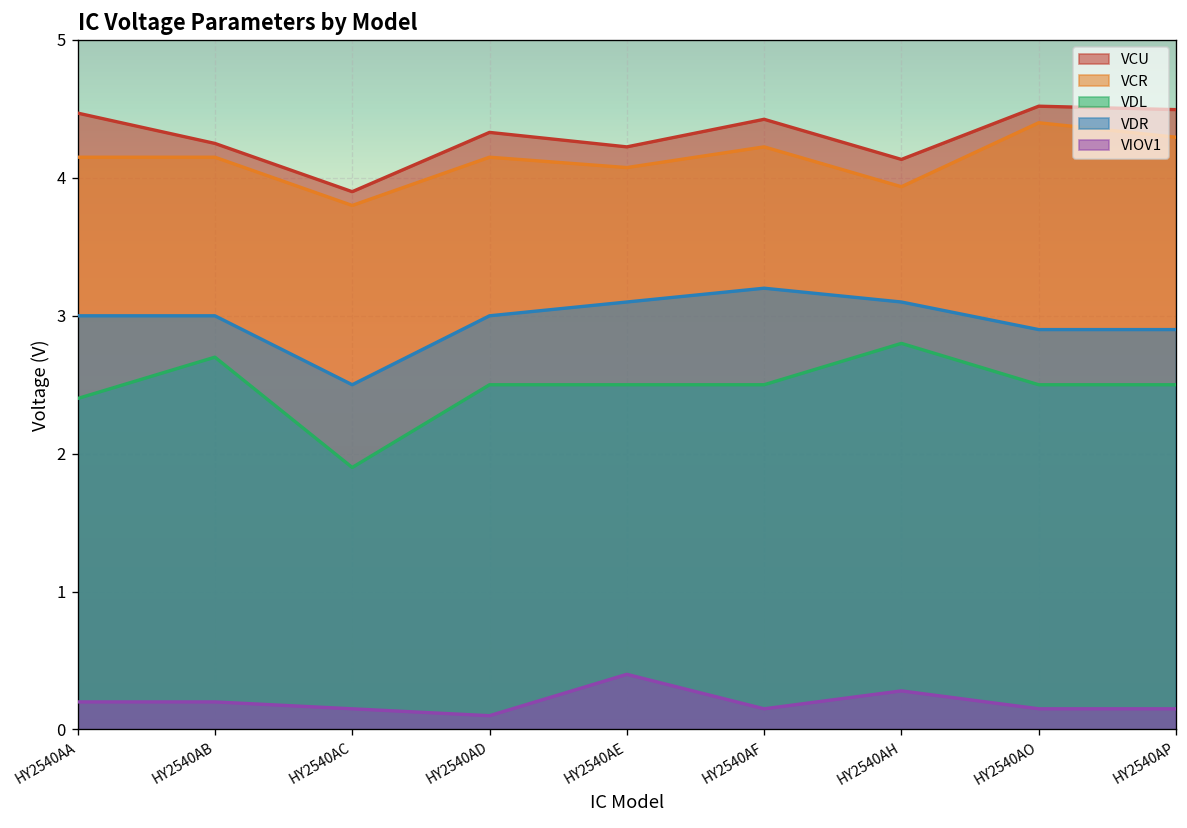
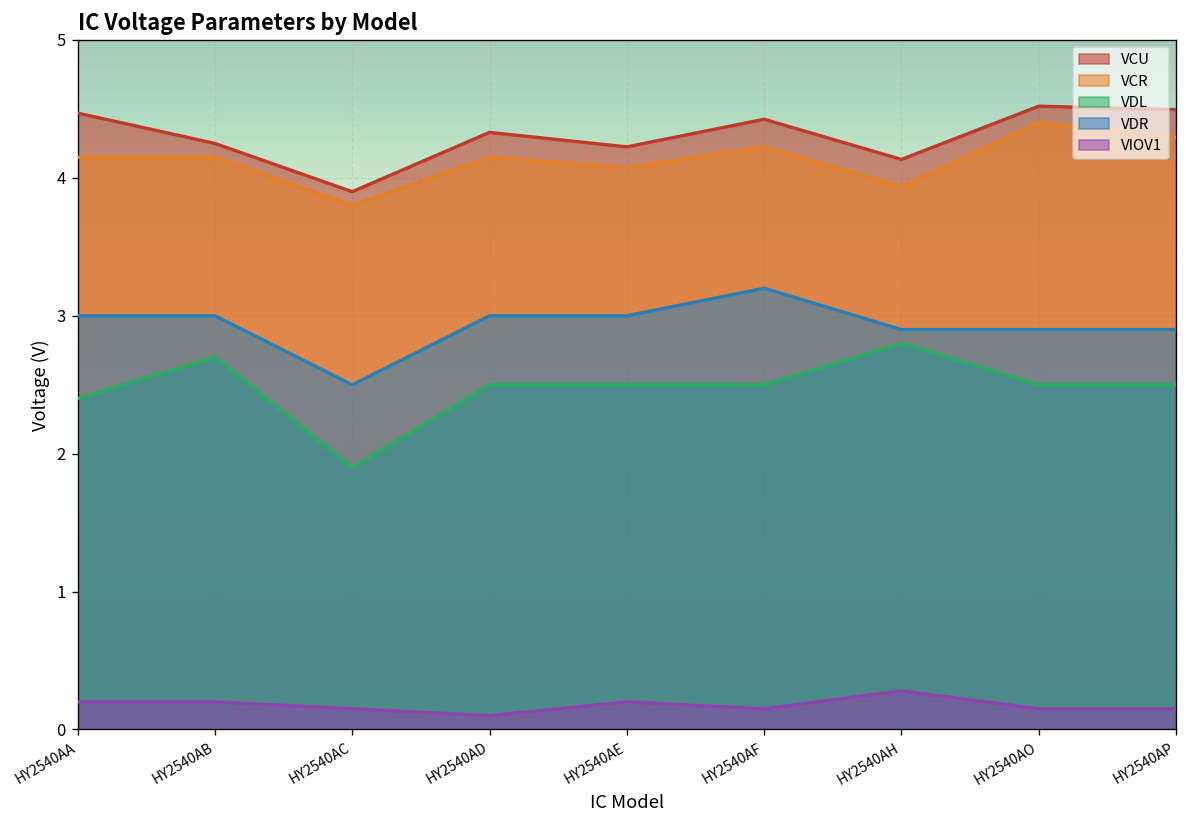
  {
    "VCU": {
      "HY2540AA": 4.47,
      "HY2540AB": 4.25,
      "HY2540AC": 3.9,
      "HY2540AD": 4.33,
      "HY2540AE": 4.23,
      "HY2540AF": 4.43,
      "HY2540AH": 4.13,
      "HY2540AO": 4.5,
      "HY2540AP": 4.5
    },
    "VCR": {
      "HY2540AA": 4.15,
      "HY2540AB": 4.15,
      "HY2540AC": 3.8,
      "HY2540AD": 4.15,
      "HY2540AE": 4.08,
      "HY2540AF": 4.23,
      "HY2540AH": 3.94,
      "HY2540AO": 4.4,
      "HY2540AP": 4.3
    },
    "VDL": {
      "HY2540AA": 2.4,
      "HY2540AB": 2.7,
      "HY2540AC": 1.9,
      "HY2540AD": 2.5,
      "HY2540AE": 2.5,
      "HY2540AF": 2.5,
      "HY2540AH": 2.8,
      "HY2540AO": 2.5,
      "HY2540AP": 2.5
    },
    "VDR": {
      "HY2540AA": 3.0,
      "HY2540AB": 3.0,
      "HY2540AC": 2.5,
      "HY2540AD": 3.0,
-     "HY2540AE": 3.1,
+     "HY2540AE": 3.0,
      "HY2540AF": 3.2,
-     "HY2540AH": 3.1,
+     "HY2540AH": 2.9,
      "HY2540AO": 2.9,
      "HY2540AP": 2.9
    },
    "VIOV1": {
      "HY2540AA": 0.2,
      "HY2540AB": 0.2,
      "HY2540AC": 0.15,
      "HY2540AD": 0.1,
-     "HY2540AE": 0.4,
+     "HY2540AE": 0.2,
      "HY2540AF": 0.15,
      "HY2540AH": 0.3,
      "HY2540AO": 0.15,
      "HY2540AP": 0.15
    }
  }
